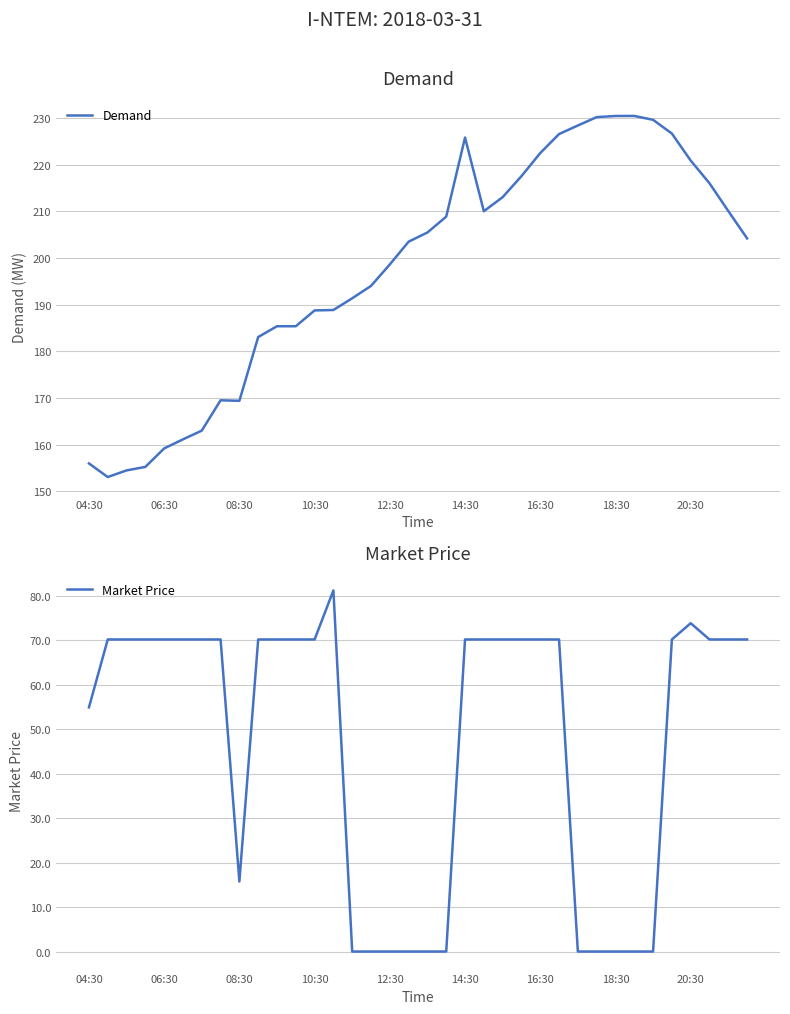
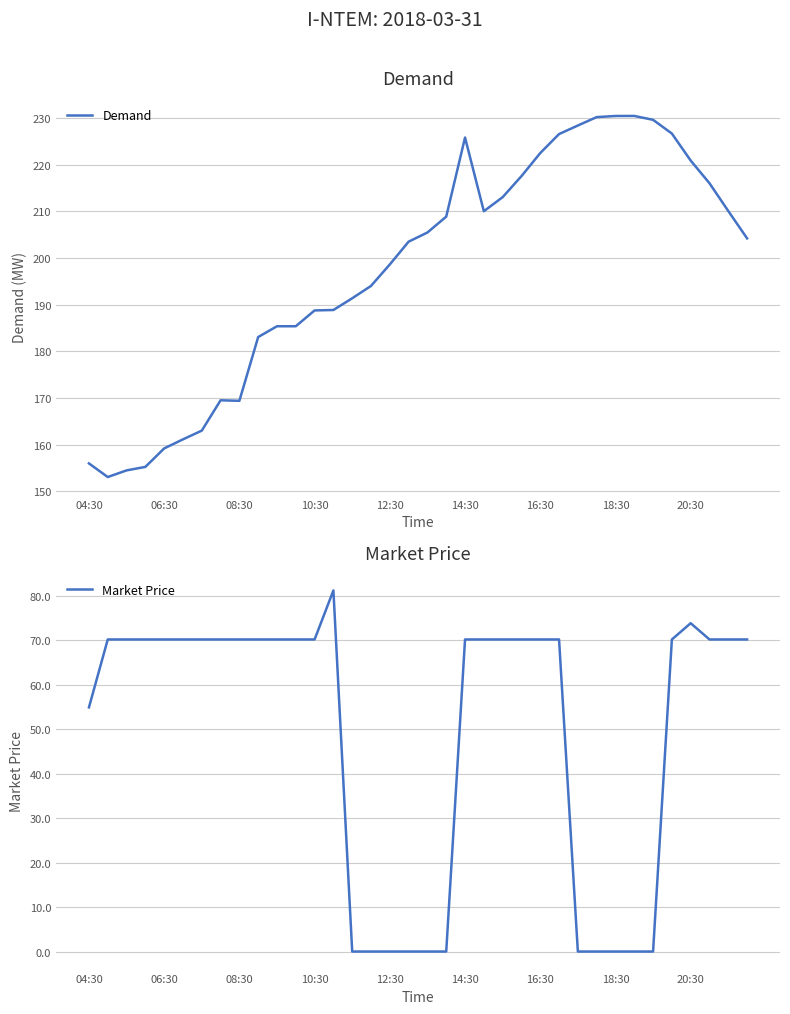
  {
    "Demand": {
      "04:30": 156,
      "06:30": 159,
      "08:30": 169,
      "10:30": 189,
      "12:30": 199,
      "14:30": 226,
      "16:30": 222,
      "18:30": 230,
      "20:30": 221
    },
    "Market Price": {
      "04:30": 55,
      "06:30": 70,
-     "08:30": 16,
+     "08:30": 70,
      "10:30": 70,
      "12:30": 0,
      "14:30": 70,
      "16:30": 70,
      "18:30": 0,
      "20:30": 74
    }
  }
